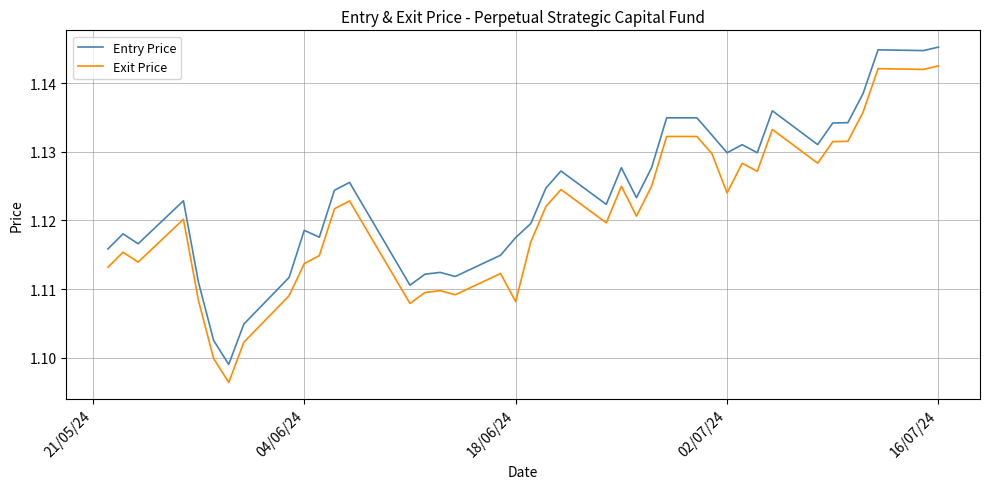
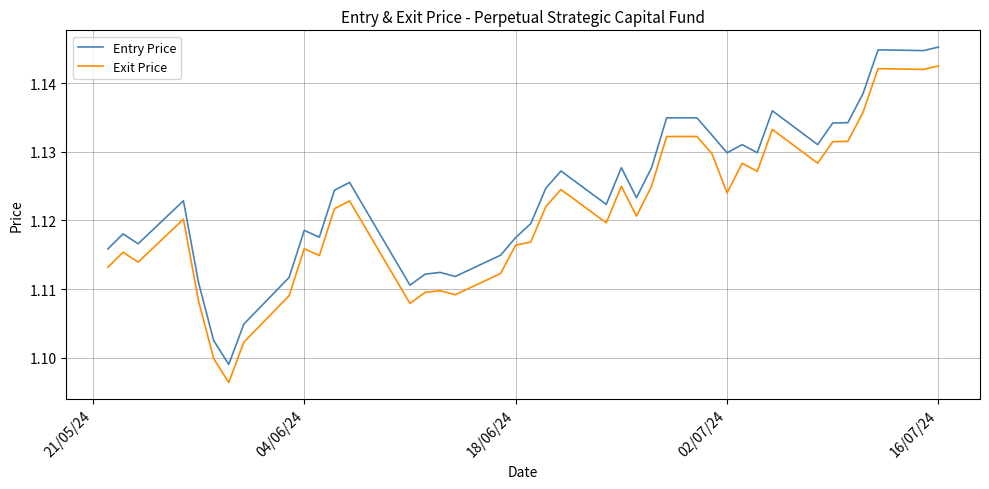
  {
    "Entry Price": {
      "04/06/24": 1.119,
      "18/06/24": 1.118,
      "02/07/24": 1.130,
      "16/07/24": 1.145
    },
    "Exit Price": {
-     "04/06/24": 1.114,
-     "18/06/24": 1.108,
+     "04/06/24": 1.116,
+     "18/06/24": 1.116,
      "02/07/24": 1.124,
      "16/07/24": 1.143
    }
  }
